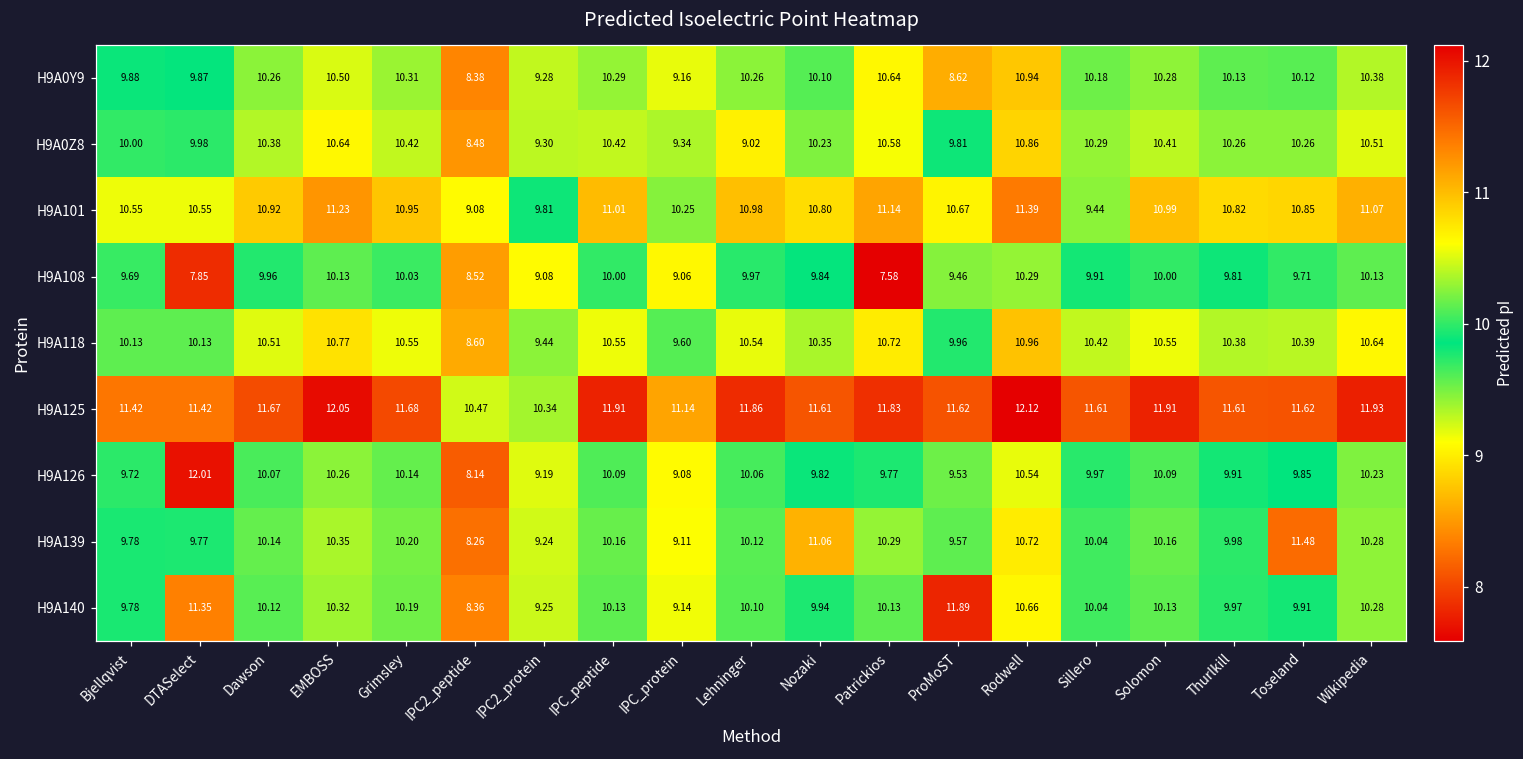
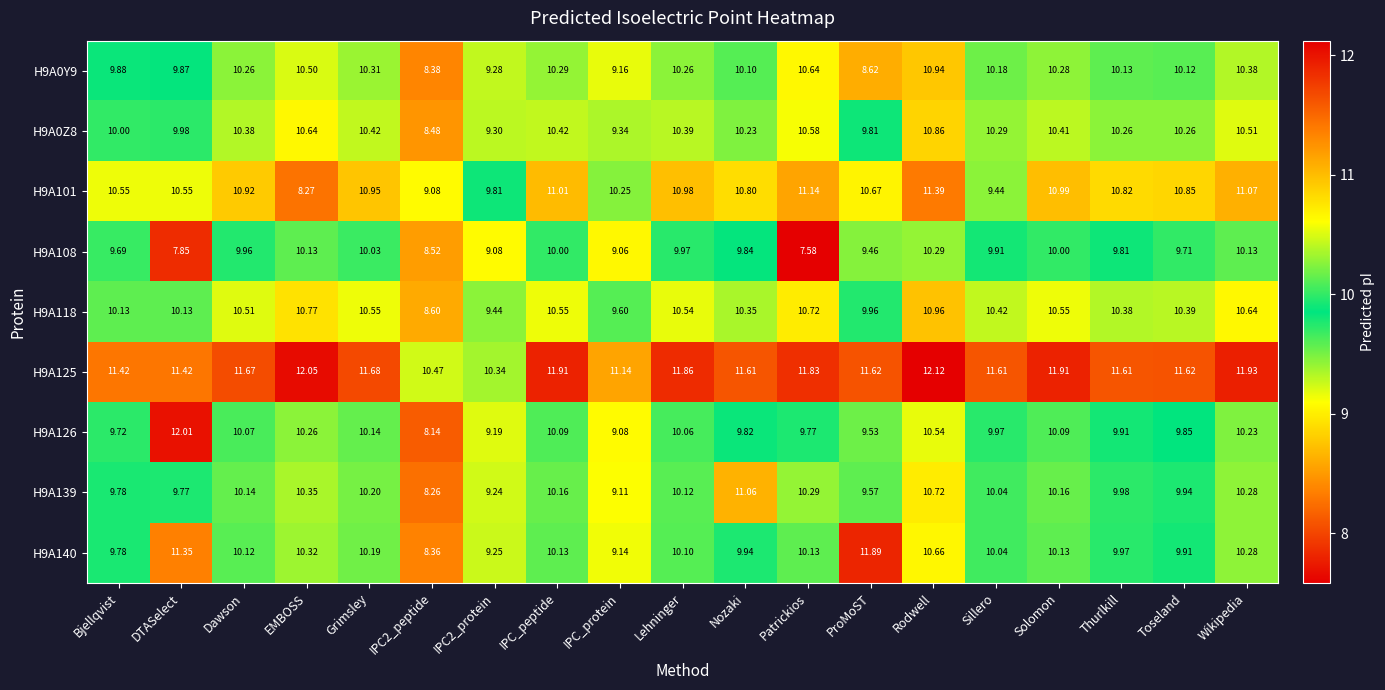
  {
    "H9A0Y9": {
      "Bjellqvist": 9.88,
      "DTASelect": 9.87,
      "Dawson": 10.26,
      "EMBOSS": 10.50,
      "Grimsley": 10.31,
      "IPC2_peptide": 8.38,
      "IPC2_protein": 9.28,
      "IPC_peptide": 10.29,
      "IPC_protein": 9.16,
      "Lehninger": 10.26,
      "Nozaki": 10.10,
      "Patrickios": 10.64,
      "ProMoST": 8.62,
      "Rodwell": 10.94,
      "Sillero": 10.18,
      "Solomon": 10.28,
      "Thurlkill": 10.13,
      "Toseland": 10.12,
      "Wikipedia": 10.38
    },
    "H9A0Z8": {
      "Bjellqvist": 10.00,
      "DTASelect": 9.98,
      "Dawson": 10.38,
      "EMBOSS": 10.64,
      "Grimsley": 10.42,
      "IPC2_peptide": 8.48,
      "IPC2_protein": 9.30,
      "IPC_peptide": 10.42,
      "IPC_protein": 9.34,
-     "Lehninger": 9.02,
+     "Lehninger": 10.39,
      "Nozaki": 10.23,
      "Patrickios": 10.58,
      "ProMoST": 9.81,
      "Rodwell": 10.86,
      "Sillero": 10.29,
      "Solomon": 10.41,
      "Thurlkill": 10.26,
      "Toseland": 10.26,
      "Wikipedia": 10.51
    },
    "H9A101": {
      "Bjellqvist": 10.55,
      "DTASelect": 10.55,
      "Dawson": 10.92,
-     "EMBOSS": 11.23,
+     "EMBOSS": 8.27,
      "Grimsley": 10.95,
      "IPC2_peptide": 9.08,
      "IPC2_protein": 9.81,
      "IPC_peptide": 11.01,
      "IPC_protein": 10.25,
      "Lehninger": 10.98,
      "Nozaki": 10.80,
      "Patrickios": 11.14,
      "ProMoST": 10.67,
      "Rodwell": 11.39,
      "Sillero": 9.44,
      "Solomon": 10.99,
      "Thurlkill": 10.82,
      "Toseland": 10.85,
      "Wikipedia": 11.07
    },
    "H9A108": {
      "Bjellqvist": 9.69,
      "DTASelect": 7.85,
      "Dawson": 9.96,
      "EMBOSS": 10.13,
      "Grimsley": 10.03,
      "IPC2_peptide": 8.52,
      "IPC2_protein": 9.08,
      "IPC_peptide": 10.00,
      "IPC_protein": 9.06,
      "Lehninger": 9.97,
      "Nozaki": 9.84,
      "Patrickios": 7.58,
      "ProMoST": 9.46,
      "Rodwell": 10.29,
      "Sillero": 9.91,
      "Solomon": 10.00,
      "Thurlkill": 9.81,
      "Toseland": 9.71,
      "Wikipedia": 10.13
    },
    "H9A118": {
      "Bjellqvist": 10.13,
      "DTASelect": 10.13,
      "Dawson": 10.51,
      "EMBOSS": 10.77,
      "Grimsley": 10.55,
      "IPC2_peptide": 8.60,
      "IPC2_protein": 9.44,
      "IPC_peptide": 10.55,
      "IPC_protein": 9.60,
      "Lehninger": 10.54,
      "Nozaki": 10.35,
      "Patrickios": 10.72,
      "ProMoST": 9.96,
      "Rodwell": 10.96,
      "Sillero": 10.42,
      "Solomon": 10.55,
      "Thurlkill": 10.38,
      "Toseland": 10.39,
      "Wikipedia": 10.64
    },
    "H9A125": {
      "Bjellqvist": 11.42,
      "DTASelect": 11.42,
      "Dawson": 11.67,
      "EMBOSS": 12.05,
      "Grimsley": 11.68,
      "IPC2_peptide": 10.47,
      "IPC2_protein": 10.34,
      "IPC_peptide": 11.91,
      "IPC_protein": 11.14,
      "Lehninger": 11.86,
      "Nozaki": 11.61,
      "Patrickios": 11.83,
      "ProMoST": 11.62,
      "Rodwell": 12.12,
      "Sillero": 11.61,
      "Solomon": 11.91,
      "Thurlkill": 11.61,
      "Toseland": 11.62,
      "Wikipedia": 11.93
    },
    "H9A126": {
      "Bjellqvist": 9.72,
      "DTASelect": 12.01,
      "Dawson": 10.07,
      "EMBOSS": 10.26,
      "Grimsley": 10.14,
      "IPC2_peptide": 8.14,
      "IPC2_protein": 9.19,
      "IPC_peptide": 10.09,
      "IPC_protein": 9.08,
      "Lehninger": 10.06,
      "Nozaki": 9.82,
      "Patrickios": 9.77,
      "ProMoST": 9.53,
      "Rodwell": 10.54,
      "Sillero": 9.97,
      "Solomon": 10.09,
      "Thurlkill": 9.91,
      "Toseland": 9.85,
      "Wikipedia": 10.23
    },
    "H9A139": {
      "Bjellqvist": 9.78,
      "DTASelect": 9.77,
      "Dawson": 10.14,
      "EMBOSS": 10.35,
      "Grimsley": 10.20,
      "IPC2_peptide": 8.26,
      "IPC2_protein": 9.24,
      "IPC_peptide": 10.16,
      "IPC_protein": 9.11,
      "Lehninger": 10.12,
      "Nozaki": 11.06,
      "Patrickios": 10.29,
      "ProMoST": 9.57,
      "Rodwell": 10.72,
      "Sillero": 10.04,
      "Solomon": 10.16,
      "Thurlkill": 9.98,
-     "Toseland": 11.48,
+     "Toseland": 9.94,
      "Wikipedia": 10.28
    },
    "H9A140": {
      "Bjellqvist": 9.78,
      "DTASelect": 11.35,
      "Dawson": 10.12,
      "EMBOSS": 10.32,
      "Grimsley": 10.19,
      "IPC2_peptide": 8.36,
      "IPC2_protein": 9.25,
      "IPC_peptide": 10.13,
      "IPC_protein": 9.14,
      "Lehninger": 10.10,
      "Nozaki": 9.94,
      "Patrickios": 10.13,
      "ProMoST": 11.89,
      "Rodwell": 10.66,
      "Sillero": 10.04,
      "Solomon": 10.13,
      "Thurlkill": 9.97,
      "Toseland": 9.91,
      "Wikipedia": 10.28
    }
  }
